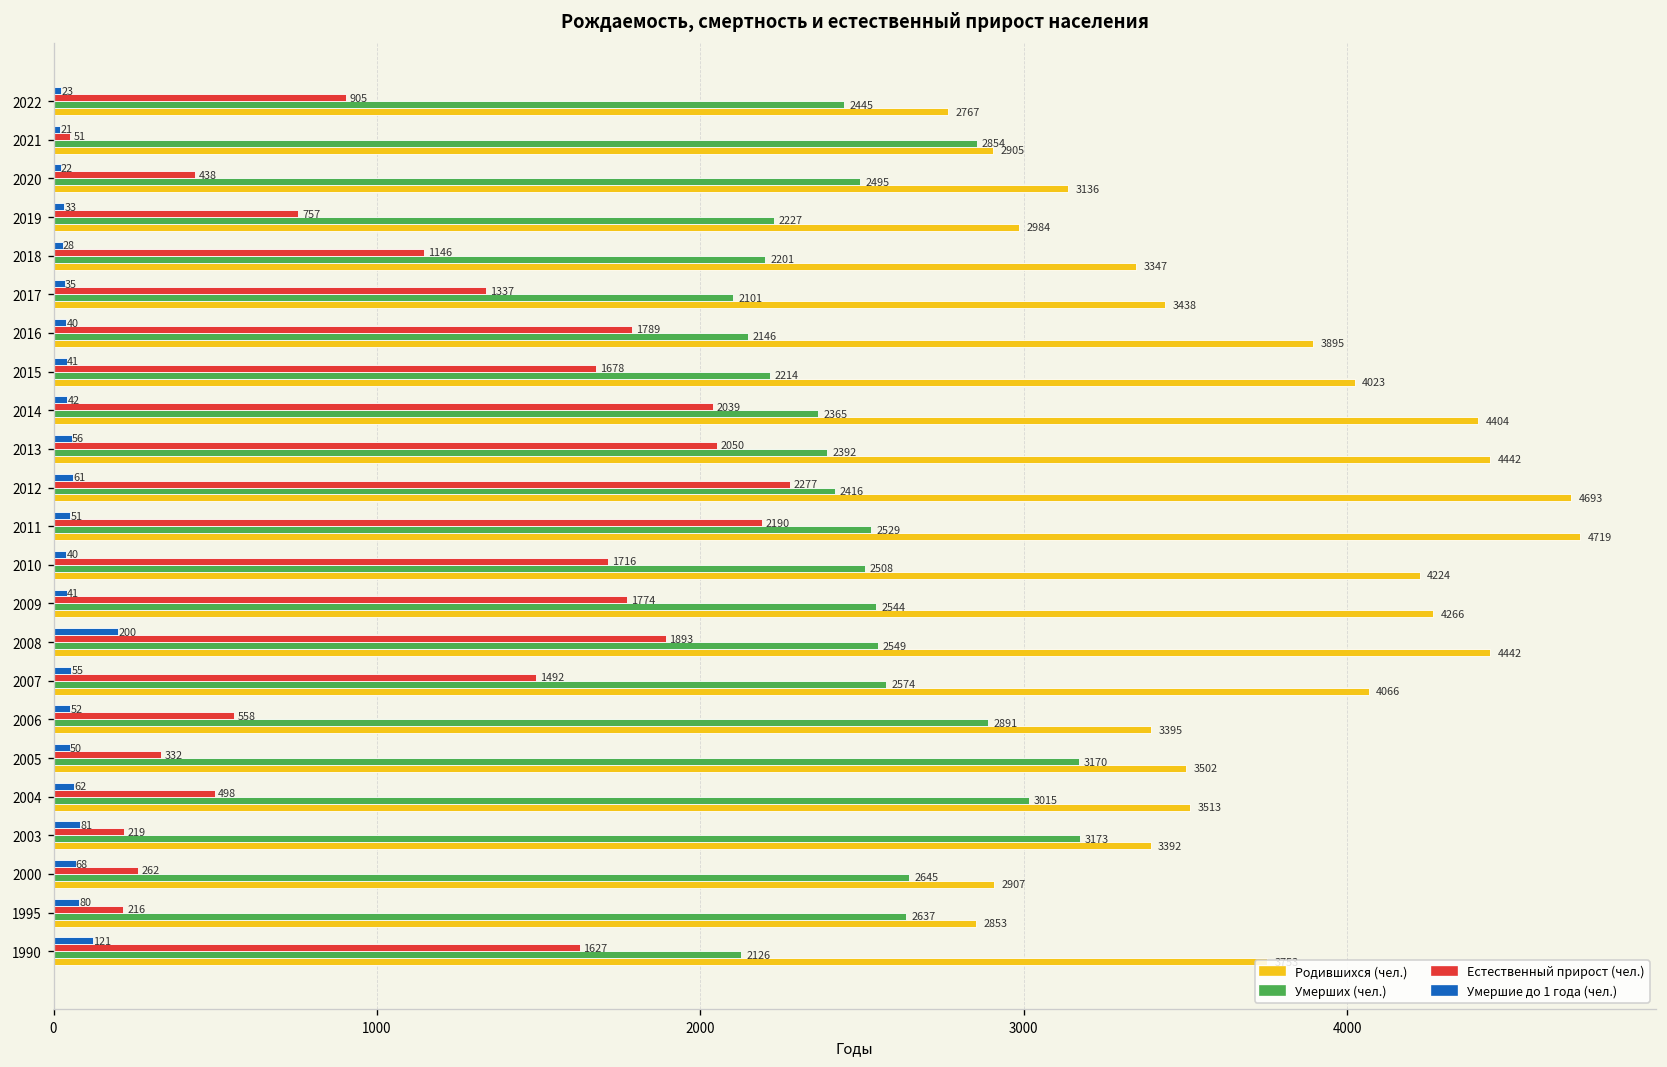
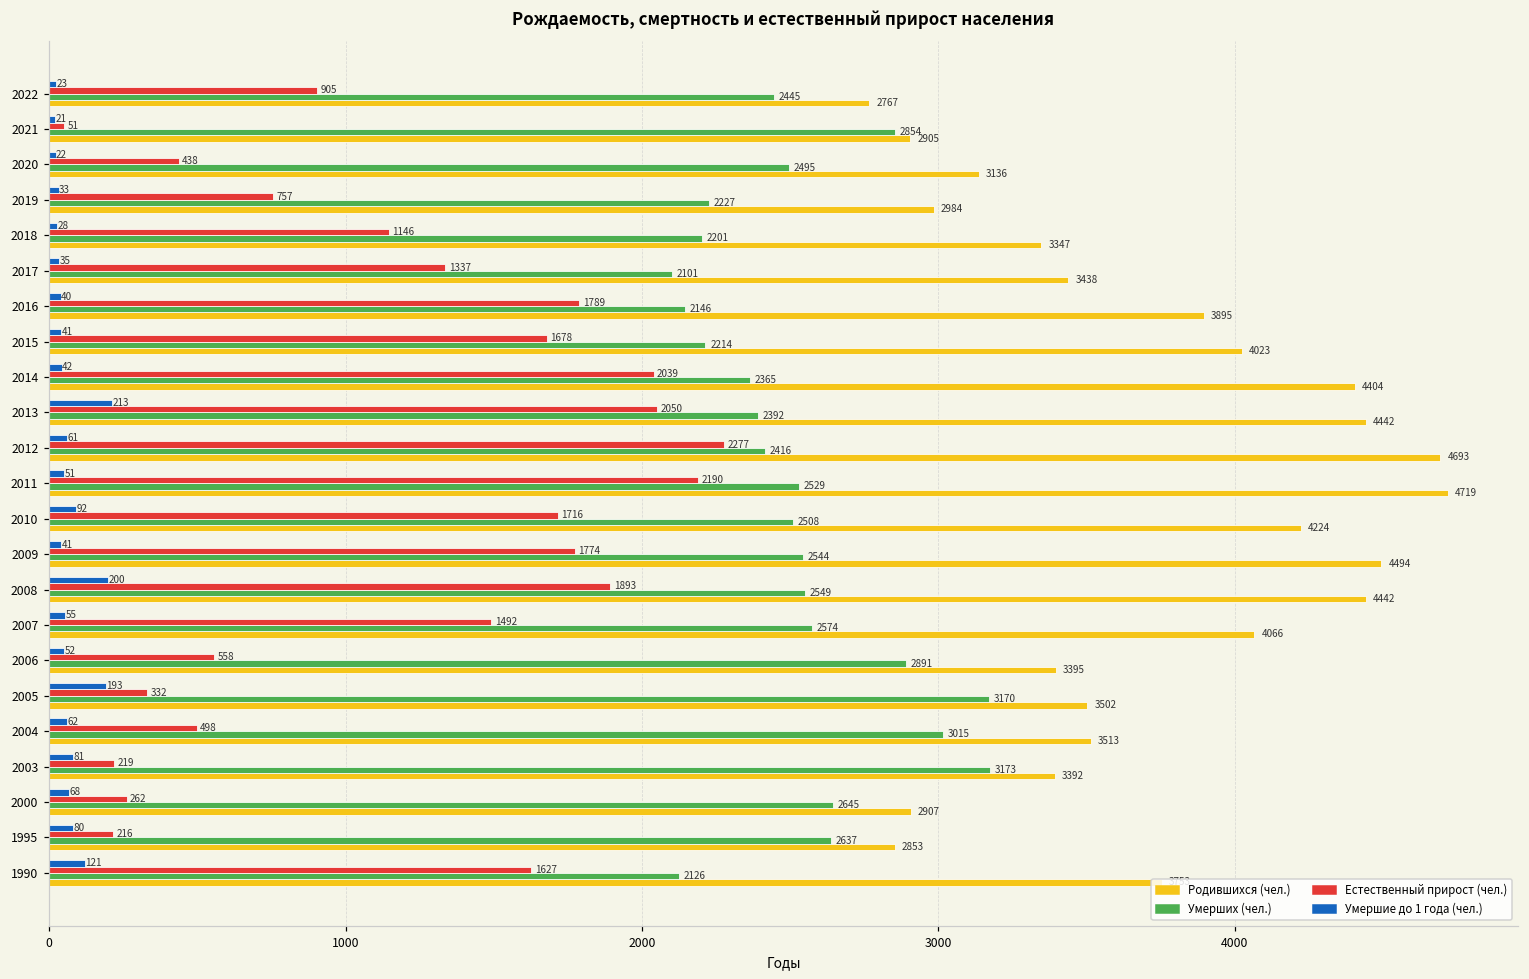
  {
    "Родившихся (чел.)": {
      "2022": 2767,
      "2021": 2905,
      "2020": 3136,
      "2019": 2984,
      "2018": 3347,
      "2017": 3438,
      "2016": 3895,
      "2015": 4023,
      "2014": 4404,
      "2013": 4442,
      "2012": 4693,
      "2011": 4719,
      "2010": 4224,
-     "2009": 4266,
+     "2009": 4494,
      "2008": 4442,
      "2007": 4066,
      "2006": 3395,
      "2005": 3502,
      "2004": 3513,
      "2003": 3392,
      "2000": 2907,
      "1995": 2853
    },
    "Умерших (чел.)": {
      "2022": 2445,
      "2021": 2854,
      "2020": 2495,
      "2019": 2227,
      "2018": 2201,
      "2017": 2101,
      "2016": 2146,
      "2015": 2214,
      "2014": 2365,
      "2013": 2392,
      "2012": 2416,
      "2011": 2529,
      "2010": 2508,
      "2009": 2544,
      "2008": 2549,
      "2007": 2574,
      "2006": 2891,
      "2005": 3170,
      "2004": 3015,
      "2003": 3173,
      "2000": 2645,
      "1995": 2637,
      "1990": 2126
    },
    "Естественный прирост (чел.)": {
      "2022": 905,
      "2021": 51,
      "2020": 438,
      "2019": 757,
      "2018": 1146,
      "2017": 1337,
      "2016": 1789,
      "2015": 1678,
      "2014": 2039,
      "2013": 2050,
      "2012": 2277,
      "2011": 2190,
      "2010": 1716,
      "2009": 1774,
      "2008": 1893,
      "2007": 1492,
      "2006": 558,
      "2005": 332,
      "2004": 498,
      "2003": 219,
      "2000": 262,
      "1995": 216,
      "1990": 1627
    },
    "Умершие до 1 года (чел.)": {
      "2022": 23,
      "2021": 21,
      "2020": 22,
      "2019": 33,
      "2018": 28,
      "2017": 35,
      "2016": 40,
      "2015": 41,
      "2014": 42,
-     "2013": 56,
+     "2013": 213,
      "2012": 61,
      "2011": 51,
-     "2010": 40,
+     "2010": 92,
      "2009": 41,
      "2008": 200,
      "2007": 55,
      "2006": 52,
-     "2005": 50,
+     "2005": 193,
      "2004": 62,
      "2003": 81,
      "2000": 68,
      "1995": 80,
      "1990": 121
    }
  }
